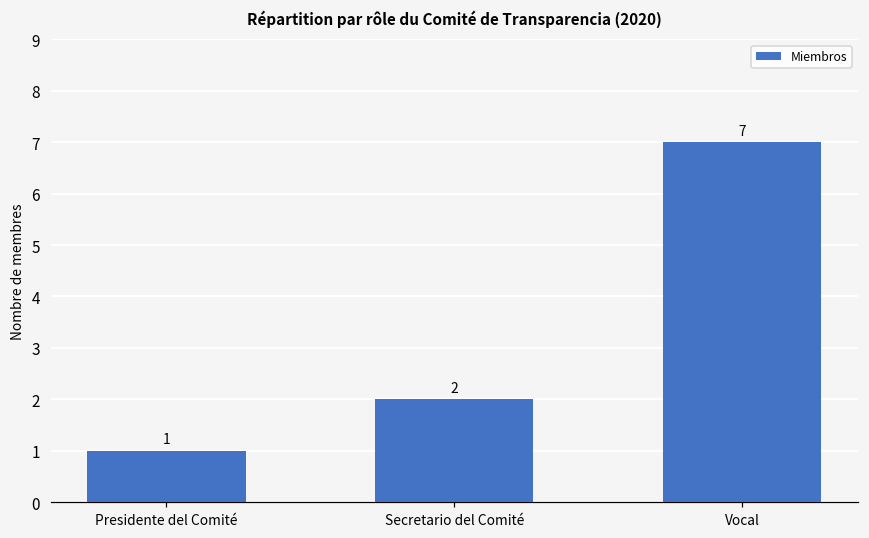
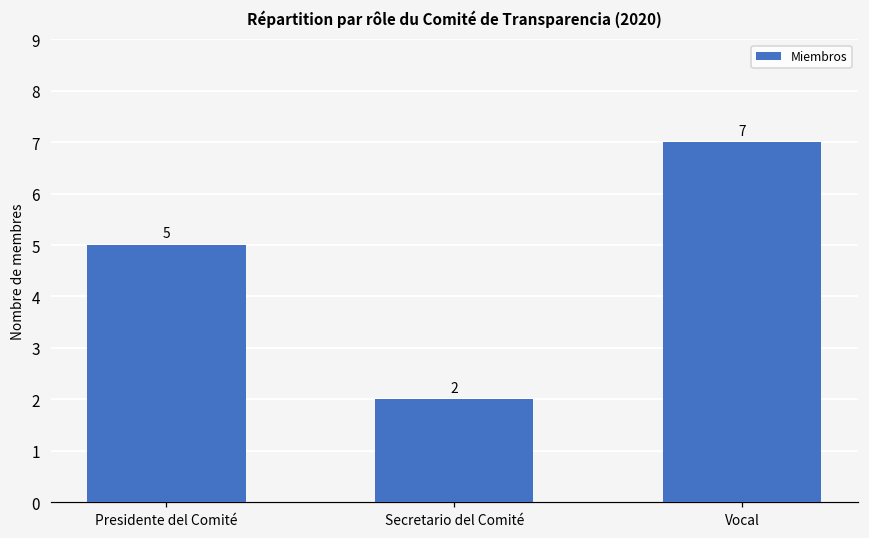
  {
-   "Presidente del Comité": 1,
+   "Presidente del Comité": 5,
    "Secretario del Comité": 2,
    "Vocal": 7
  }
